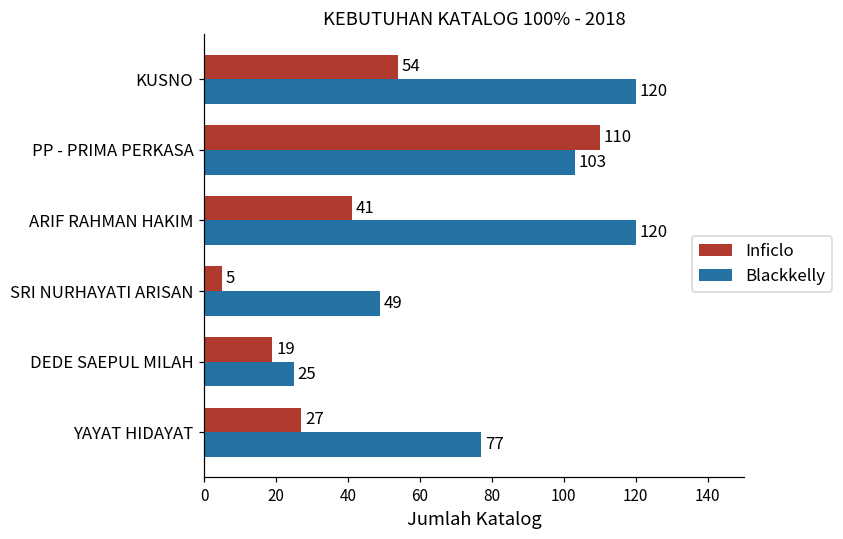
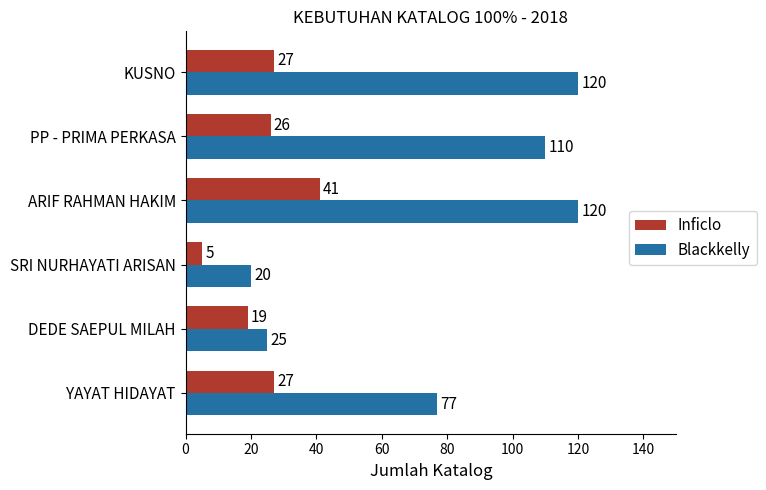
  {
    "Inficlo": {
-     "KUSNO": 54,
-     "PP - PRIMA PERKASA": 110,
+     "KUSNO": 27,
+     "PP - PRIMA PERKASA": 26,
      "ARIF RAHMAN HAKIM": 41,
      "SRI NURHAYATI ARISAN": 5,
      "DEDE SAEPUL MILAH": 19,
      "YAYAT HIDAYAT": 27
    },
    "Blackkelly": {
      "KUSNO": 120,
-     "PP - PRIMA PERKASA": 103,
+     "PP - PRIMA PERKASA": 110,
      "ARIF RAHMAN HAKIM": 120,
-     "SRI NURHAYATI ARISAN": 49,
+     "SRI NURHAYATI ARISAN": 20,
      "DEDE SAEPUL MILAH": 25,
      "YAYAT HIDAYAT": 77
    }
  }
